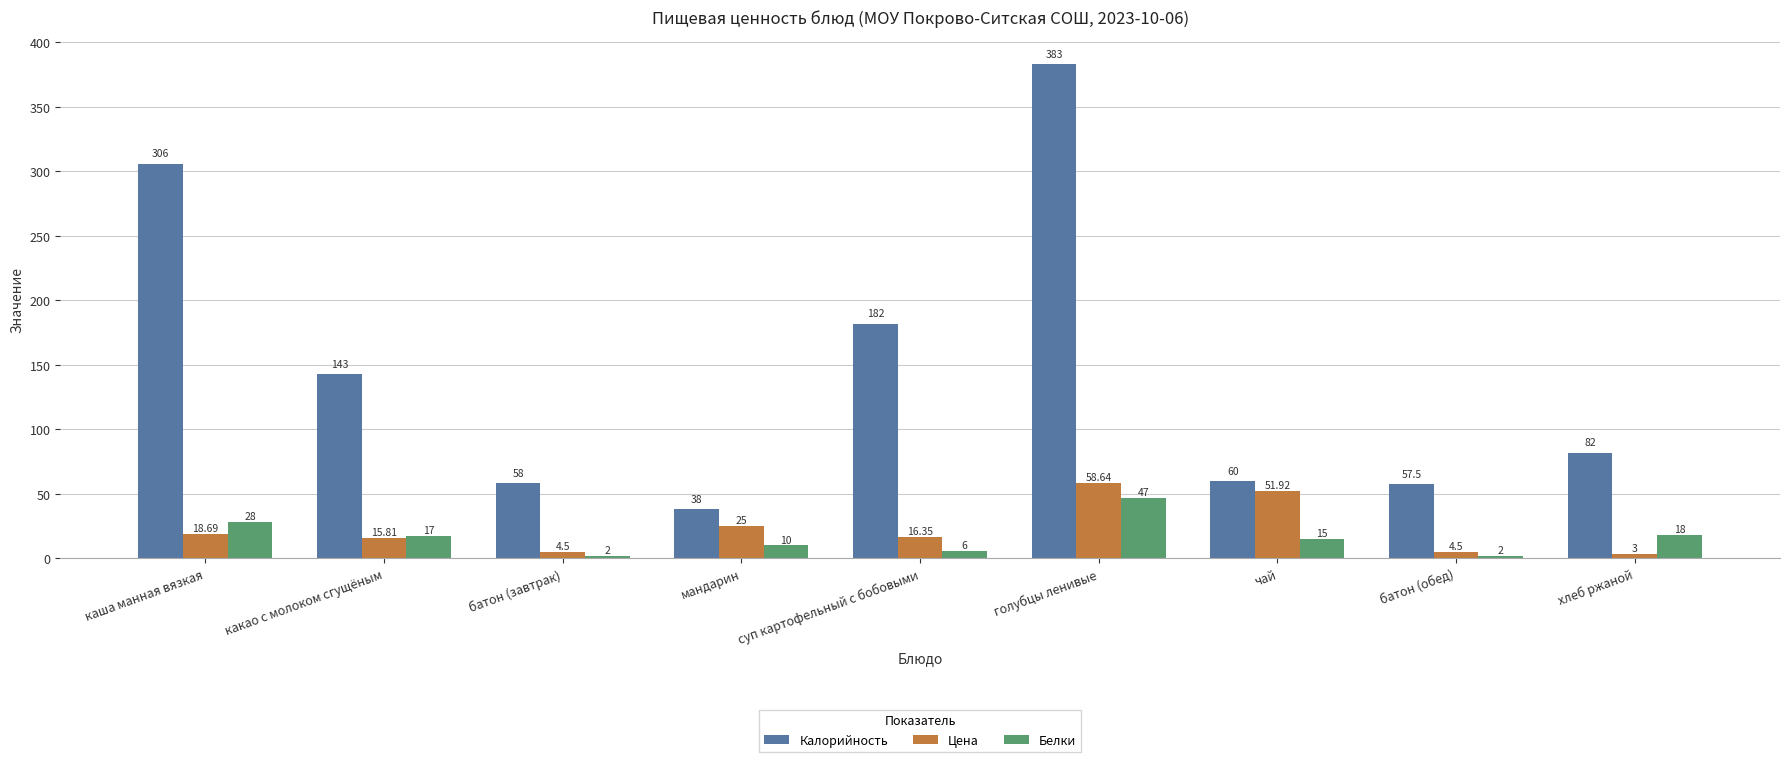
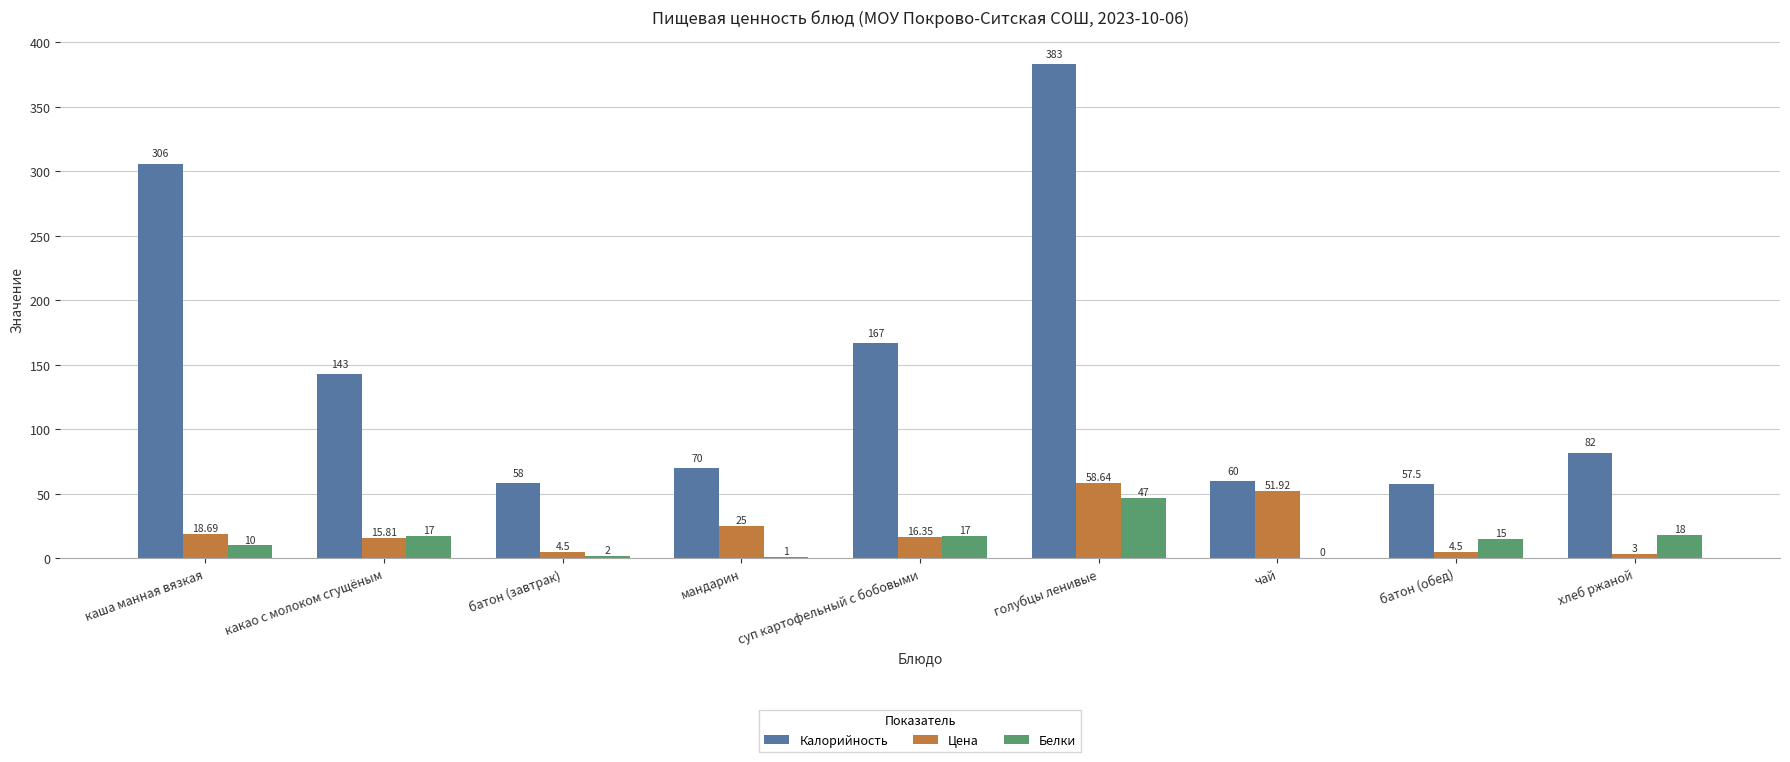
  {
    "Калорийность": {
      "каша манная вязкая": 306,
      "какао с молоком сгущёным": 143,
      "батон (завтрак)": 58,
-     "мандарин": 38,
-     "суп картофельный с бобовыми": 182,
+     "мандарин": 70,
+     "суп картофельный с бобовыми": 167,
      "голубцы ленивые": 383,
      "чай": 60,
      "батон (обед)": 57.5,
      "хлеб ржаной": 82
    },
    "Цена": {
      "каша манная вязкая": 18.69,
      "какао с молоком сгущёным": 15.81,
      "батон (завтрак)": 4.5,
      "мандарин": 25,
      "суп картофельный с бобовыми": 16.35,
      "голубцы ленивые": 58.64,
      "чай": 51.92,
      "батон (обед)": 4.5,
      "хлеб ржаной": 3
    },
    "Белки": {
-     "каша манная вязкая": 28,
+     "каша манная вязкая": 10,
      "какао с молоком сгущёным": 17,
      "батон (завтрак)": 2,
-     "мандарин": 10,
-     "суп картофельный с бобовыми": 6,
+     "мандарин": 1,
+     "суп картофельный с бобовыми": 17,
      "голубцы ленивые": 47,
-     "чай": 15,
-     "батон (обед)": 2,
+     "чай": 0,
+     "батон (обед)": 15,
      "хлеб ржаной": 18
    }
  }
